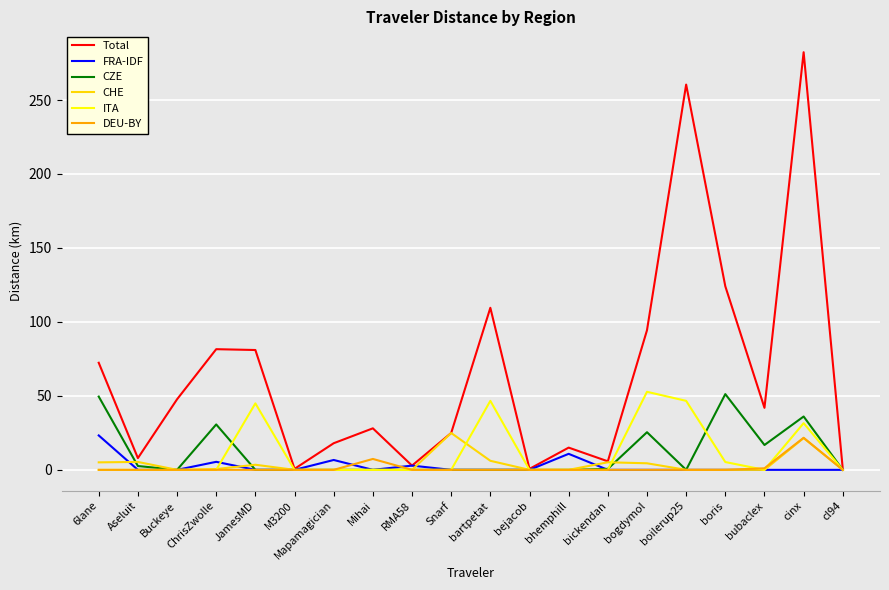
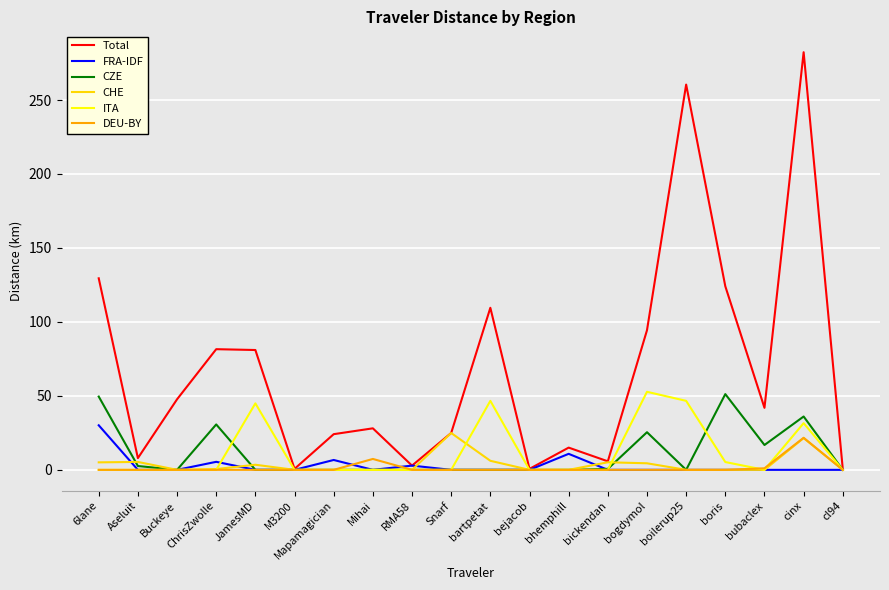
  {
    "Total": {
-     "6lane": 72,
+     "6lane": 129,
      "Aseluit": 8,
      "Buckeye": 48,
      "ChrisZwolle": 82,
      "JamesMD": 81,
-     "Mapamagician": 18,
+     "Mapamagician": 24,
      "Mihai": 28,
      "bartpetat": 110,
      "bhemphill": 15,
      "bogdymol": 94,
      "boilerup25": 260,
      "boris": 124,
      "bubaclex": 42,
      "cinx": 282
    },
    "FRA-IDF": {
-     "6lane": 23,
+     "6lane": 30,
      "ChrisZwolle": 5,
      "Mapamagician": 7,
      "bhemphill": 11,
      "cinx": 0
    },
    "CZE": {
      "6lane": 50,
      "Aseluit": 3,
      "ChrisZwolle": 31,
      "bogdymol": 25,
      "boris": 51,
      "bubaclex": 17,
      "cinx": 36
    }
  }
